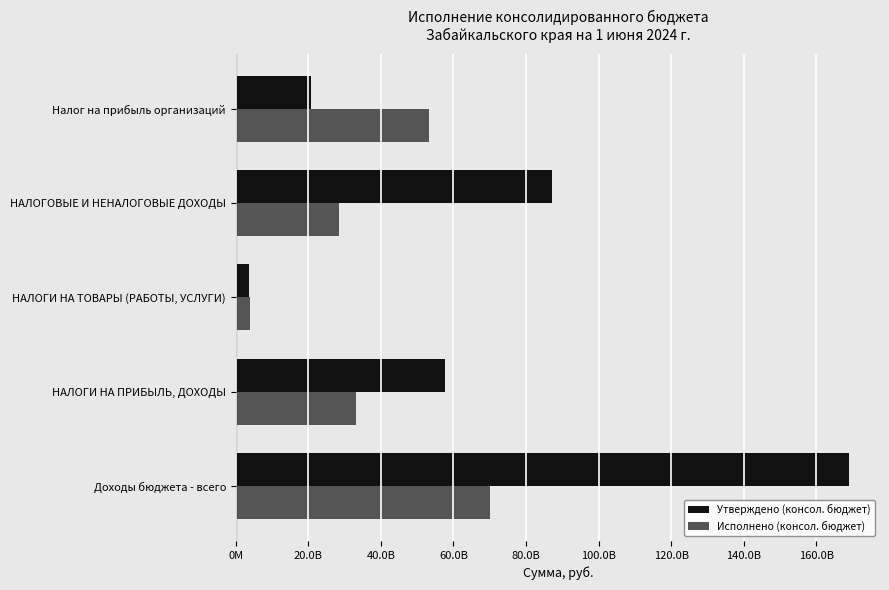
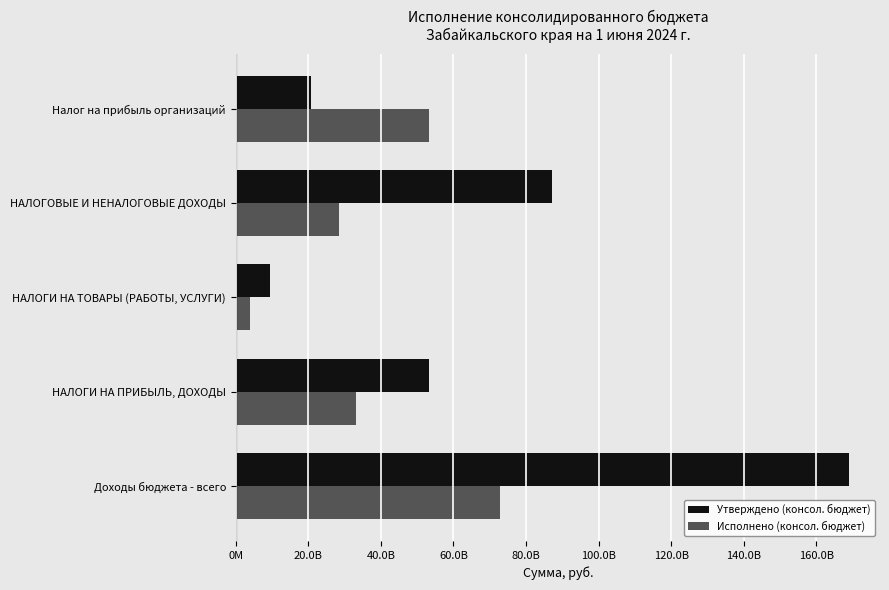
  {
    "Утверждено (консол. бюджет)": {
      "Налог на прибыль организаций": 21000000000,
      "НАЛОГОВЫЕ И НЕНАЛОГОВЫЕ ДОХОДЫ": 87000000000,
-     "НАЛОГИ НА ТОВАРЫ (РАБОТЫ, УСЛУГИ)": 4000000000,
-     "НАЛОГИ НА ПРИБЫЛЬ, ДОХОДЫ": 58000000000,
+     "НАЛОГИ НА ТОВАРЫ (РАБОТЫ, УСЛУГИ)": 9000000000,
+     "НАЛОГИ НА ПРИБЫЛЬ, ДОХОДЫ": 53000000000,
      "Доходы бюджета - всего": 169000000000
    },
    "Исполнено (консол. бюджет)": {
      "Налог на прибыль организаций": 53000000000,
      "НАЛОГОВЫЕ И НЕНАЛОГОВЫЕ ДОХОДЫ": 29000000000,
      "НАЛОГИ НА ТОВАРЫ (РАБОТЫ, УСЛУГИ)": 4000000000,
      "НАЛОГИ НА ПРИБЫЛЬ, ДОХОДЫ": 33000000000,
-     "Доходы бюджета - всего": 70000000000
+     "Доходы бюджета - всего": 73000000000
    }
  }
